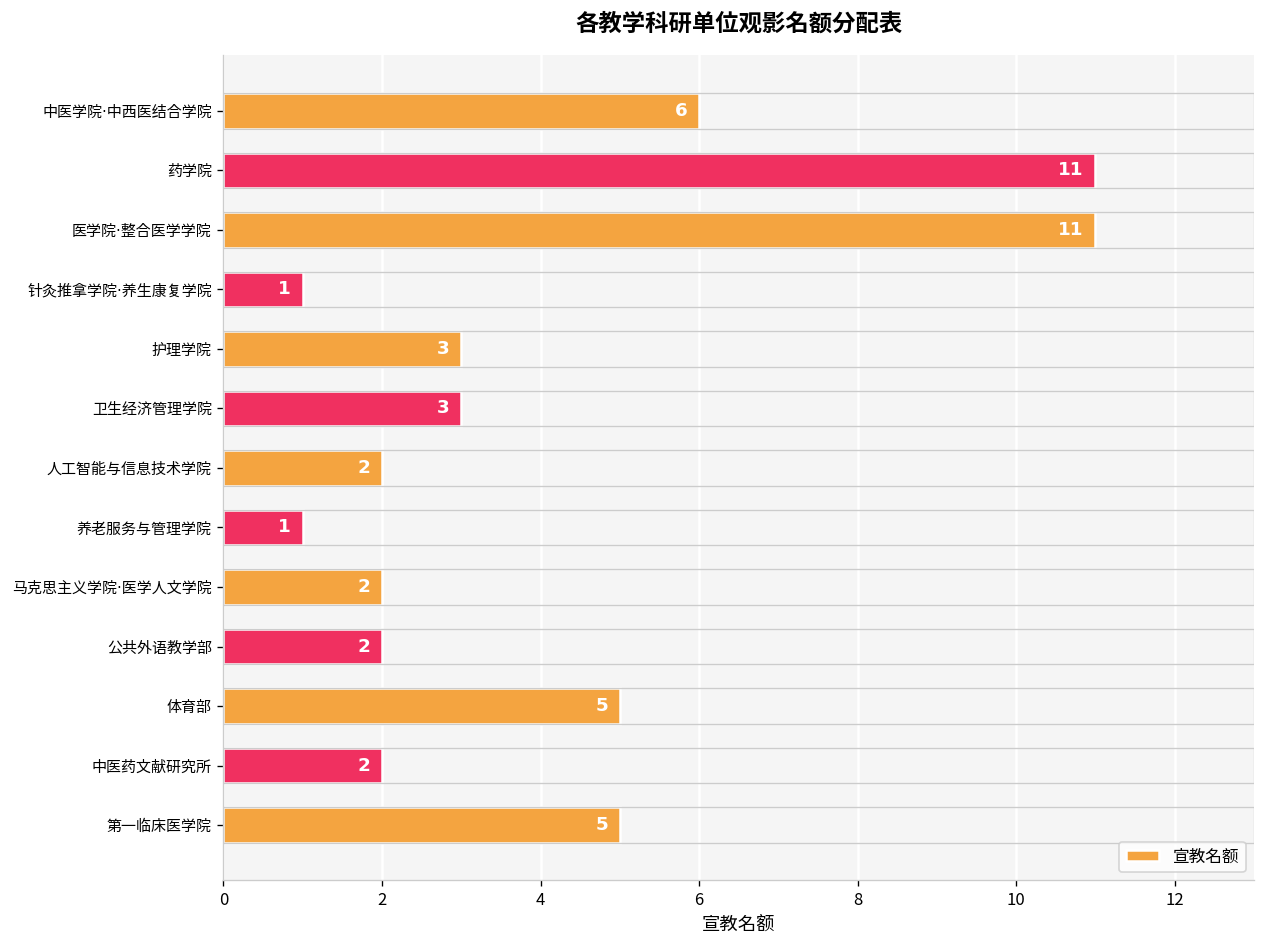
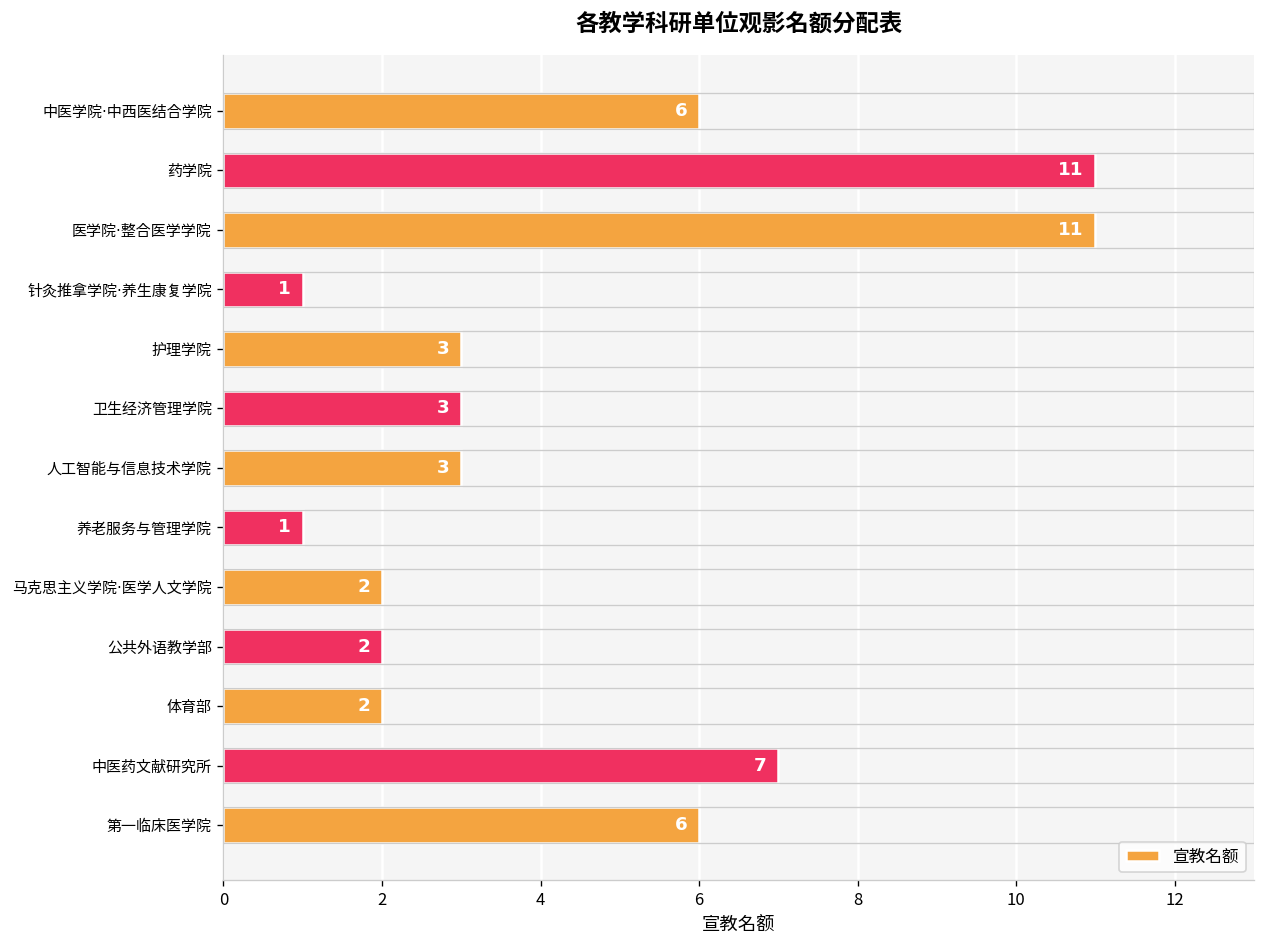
  {
    "中医学院·中西医结合学院": 6,
    "药学院": 11,
    "医学院·整合医学学院": 11,
    "针灸推拿学院·养生康复学院": 1,
    "护理学院": 3,
    "卫生经济管理学院": 3,
-   "人工智能与信息技术学院": 2,
+   "人工智能与信息技术学院": 3,
    "养老服务与管理学院": 1,
    "马克思主义学院·医学人文学院": 2,
    "公共外语教学部": 2,
-   "体育部": 5,
-   "中医药文献研究所": 2,
-   "第一临床医学院": 5
+   "体育部": 2,
+   "中医药文献研究所": 7,
+   "第一临床医学院": 6
  }
